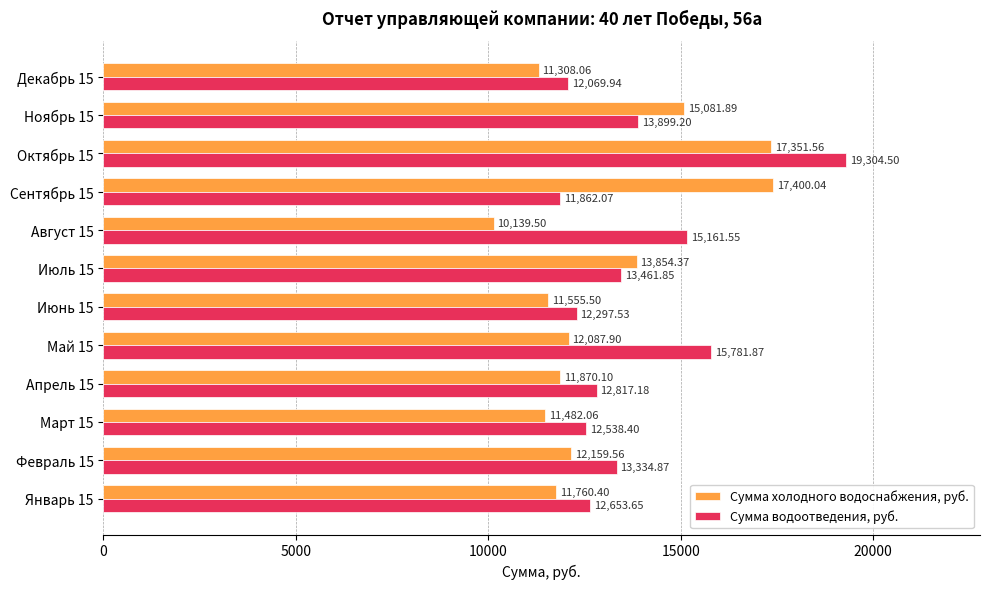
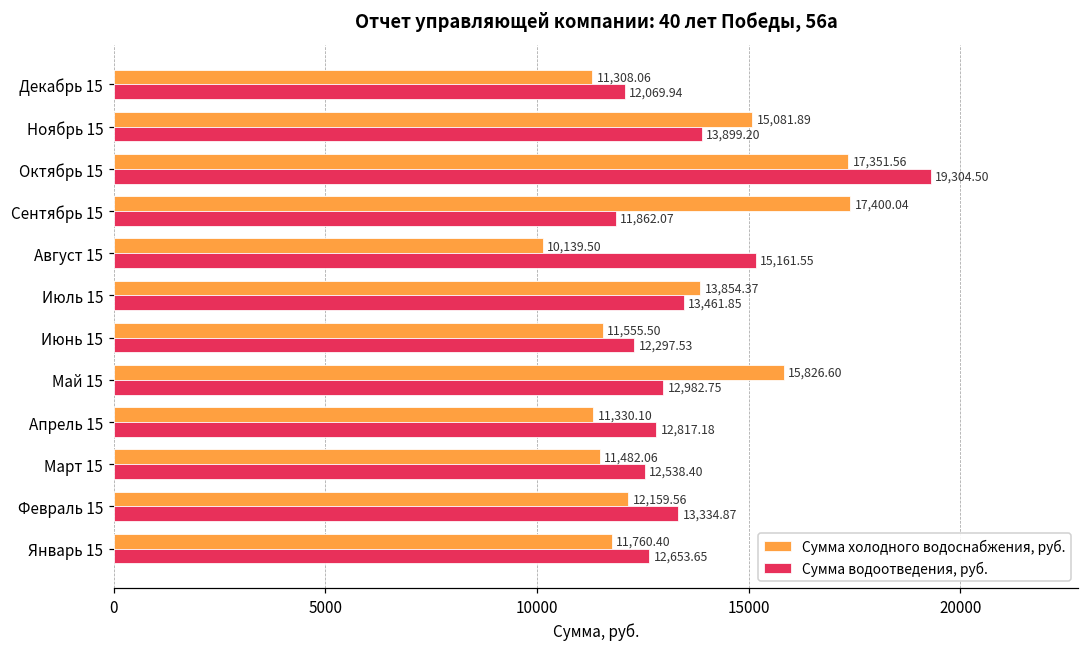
  {
    "Сумма холодного водоснабжения, руб.": {
      "Декабрь 15": "11,308.06",
      "Ноябрь 15": "15,081.89",
      "Октябрь 15": "17,351.56",
      "Сентябрь 15": "17,400.04",
      "Август 15": "10,139.50",
      "Июль 15": "13,854.37",
      "Июнь 15": "11,555.50",
-     "Май 15": "12,087.90",
-     "Апрель 15": "11,870.10",
+     "Май 15": "15,826.60",
+     "Апрель 15": "11,330.10",
      "Март 15": "11,482.06",
      "Февраль 15": "12,159.56",
      "Январь 15": "11,760.40"
    },
    "Сумма водоотведения, руб.": {
      "Декабрь 15": "12,069.94",
      "Ноябрь 15": "13,899.20",
      "Октябрь 15": "19,304.50",
      "Сентябрь 15": "11,862.07",
      "Август 15": "15,161.55",
      "Июль 15": "13,461.85",
      "Июнь 15": "12,297.53",
-     "Май 15": "15,781.87",
+     "Май 15": "12,982.75",
      "Апрель 15": "12,817.18",
      "Март 15": "12,538.40",
      "Февраль 15": "13,334.87",
      "Январь 15": "12,653.65"
    }
  }
